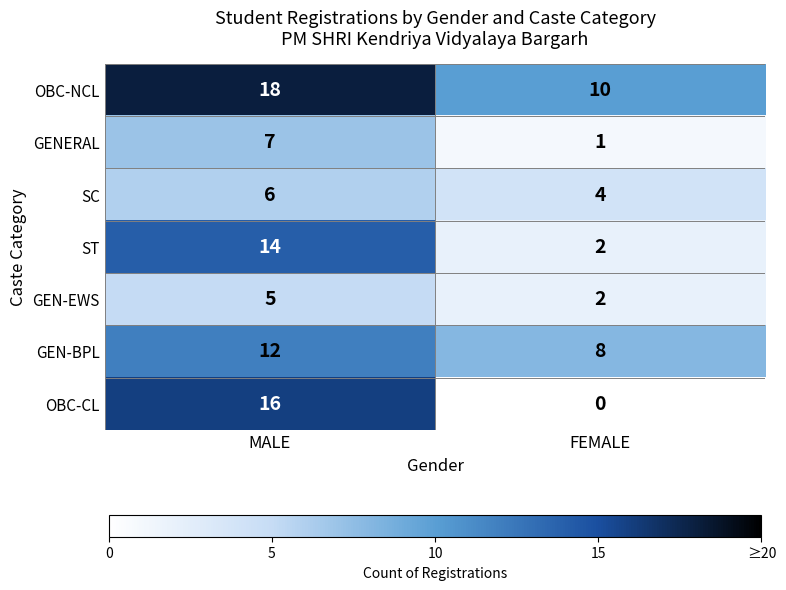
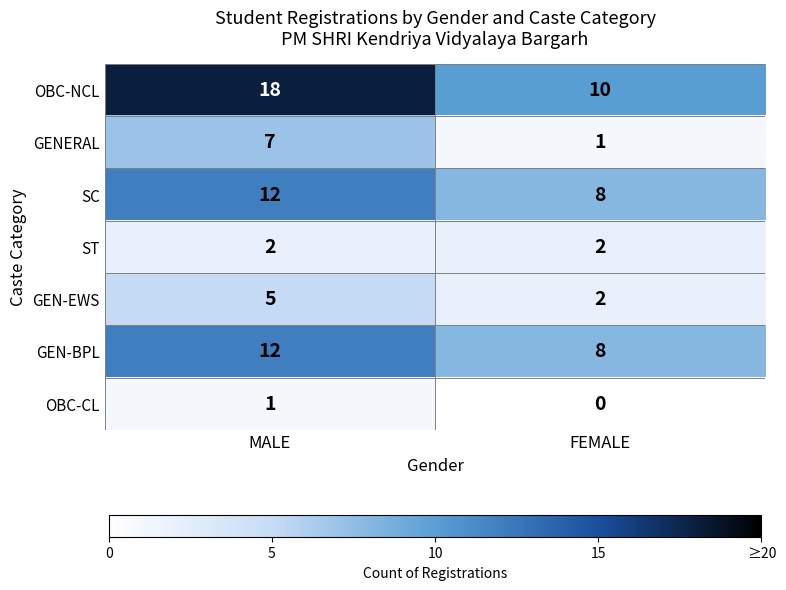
  {
    "OBC-NCL": {
      "MALE": 18,
      "FEMALE": 10
    },
    "GENERAL": {
      "MALE": 7,
      "FEMALE": 1
    },
    "SC": {
-     "MALE": 6,
-     "FEMALE": 4
+     "MALE": 12,
+     "FEMALE": 8
    },
    "ST": {
-     "MALE": 14,
+     "MALE": 2,
      "FEMALE": 2
    },
    "GEN-EWS": {
      "MALE": 5,
      "FEMALE": 2
    },
    "GEN-BPL": {
      "MALE": 12,
      "FEMALE": 8
    },
    "OBC-CL": {
-     "MALE": 16,
+     "MALE": 1,
      "FEMALE": 0
    }
  }
